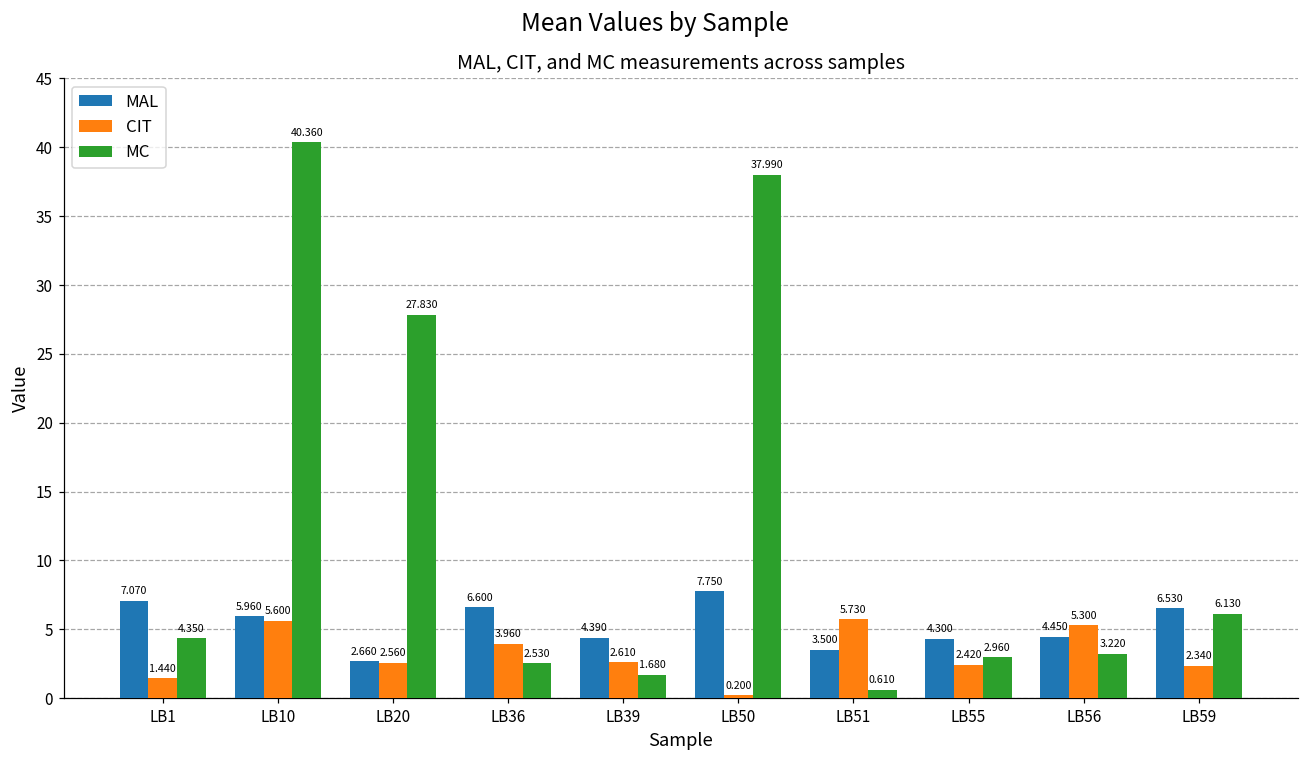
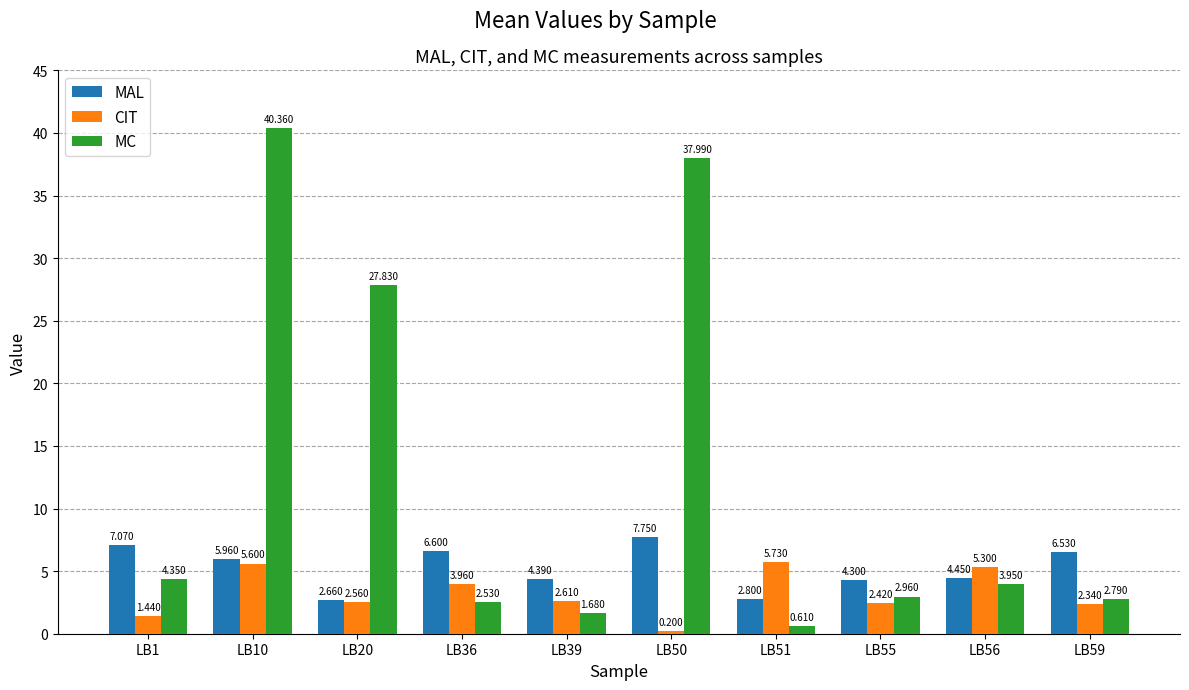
  {
    "MAL": {
      "LB1": 7.070,
      "LB10": 5.960,
      "LB20": 2.660,
      "LB36": 6.600,
      "LB39": 4.390,
      "LB50": 7.750,
-     "LB51": 3.500,
+     "LB51": 2.800,
      "LB55": 4.300,
      "LB56": 4.450,
      "LB59": 6.530
    },
    "CIT": {
      "LB1": 1.440,
      "LB10": 5.600,
      "LB20": 2.560,
      "LB36": 3.960,
      "LB39": 2.610,
      "LB50": 0.200,
      "LB51": 5.730,
      "LB55": 2.420,
      "LB56": 5.300,
      "LB59": 2.340
    },
    "MC": {
      "LB1": 4.350,
      "LB10": 40.360,
      "LB20": 27.830,
      "LB36": 2.530,
      "LB39": 1.680,
      "LB50": 37.990,
      "LB51": 0.610,
      "LB55": 2.960,
-     "LB56": 3.220,
-     "LB59": 6.130
+     "LB56": 3.950,
+     "LB59": 2.790
    }
  }
